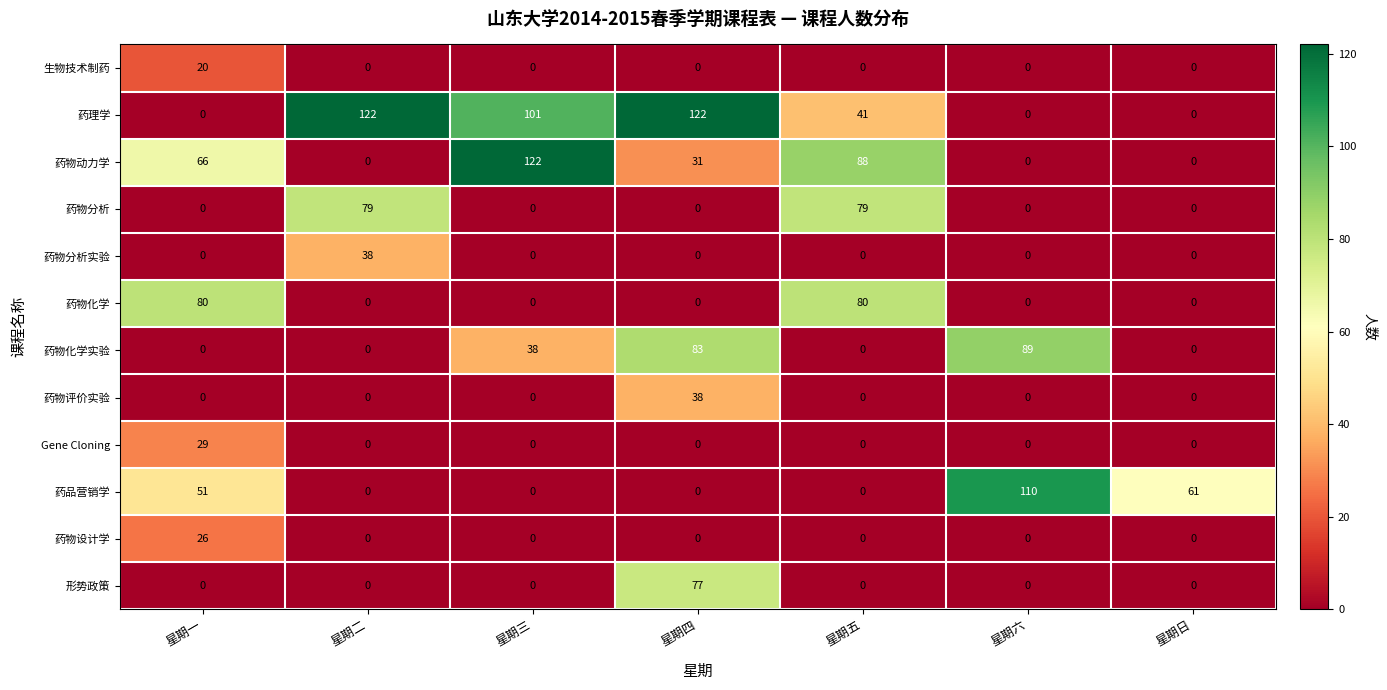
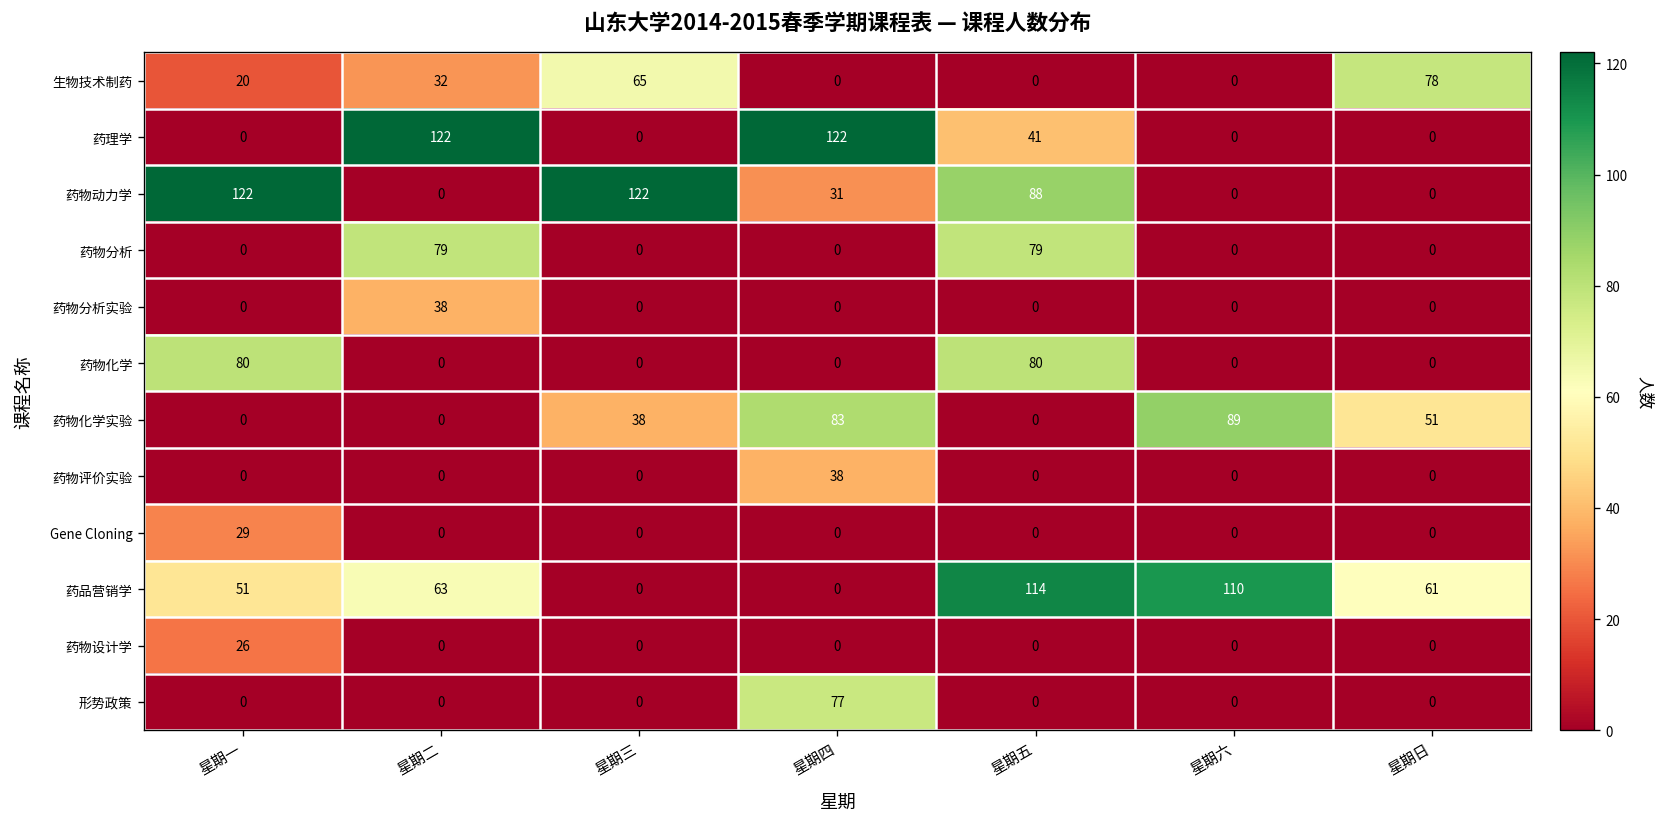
  {
    "生物技术制药": {
      "星期一": 20,
-     "星期二": 0,
-     "星期三": 0,
+     "星期二": 32,
+     "星期三": 65,
      "星期四": 0,
      "星期五": 0,
      "星期六": 0,
-     "星期日": 0
+     "星期日": 78
    },
    "药理学": {
      "星期一": 0,
      "星期二": 122,
-     "星期三": 101,
+     "星期三": 0,
      "星期四": 122,
      "星期五": 41,
      "星期六": 0,
      "星期日": 0
    },
    "药物动力学": {
-     "星期一": 66,
+     "星期一": 122,
      "星期二": 0,
      "星期三": 122,
      "星期四": 31,
      "星期五": 88,
      "星期六": 0,
      "星期日": 0
    },
    "药物分析": {
      "星期一": 0,
      "星期二": 79,
      "星期三": 0,
      "星期四": 0,
      "星期五": 79,
      "星期六": 0,
      "星期日": 0
    },
    "药物分析实验": {
      "星期一": 0,
      "星期二": 38,
      "星期三": 0,
      "星期四": 0,
      "星期五": 0,
      "星期六": 0,
      "星期日": 0
    },
    "药物化学": {
      "星期一": 80,
      "星期二": 0,
      "星期三": 0,
      "星期四": 0,
      "星期五": 80,
      "星期六": 0,
      "星期日": 0
    },
    "药物化学实验": {
      "星期一": 0,
      "星期二": 0,
      "星期三": 38,
      "星期四": 83,
      "星期五": 0,
      "星期六": 89,
-     "星期日": 0
+     "星期日": 51
    },
    "药物评价实验": {
      "星期一": 0,
      "星期二": 0,
      "星期三": 0,
      "星期四": 38,
      "星期五": 0,
      "星期六": 0,
      "星期日": 0
    },
    "Gene Cloning": {
      "星期一": 29,
      "星期二": 0,
      "星期三": 0,
      "星期四": 0,
      "星期五": 0,
      "星期六": 0,
      "星期日": 0
    },
    "药品营销学": {
      "星期一": 51,
-     "星期二": 0,
+     "星期二": 63,
      "星期三": 0,
      "星期四": 0,
-     "星期五": 0,
+     "星期五": 114,
      "星期六": 110,
      "星期日": 61
    },
    "药物设计学": {
      "星期一": 26,
      "星期二": 0,
      "星期三": 0,
      "星期四": 0,
      "星期五": 0,
      "星期六": 0,
      "星期日": 0
    },
    "形势政策": {
      "星期一": 0,
      "星期二": 0,
      "星期三": 0,
      "星期四": 77,
      "星期五": 0,
      "星期六": 0,
      "星期日": 0
    }
  }
